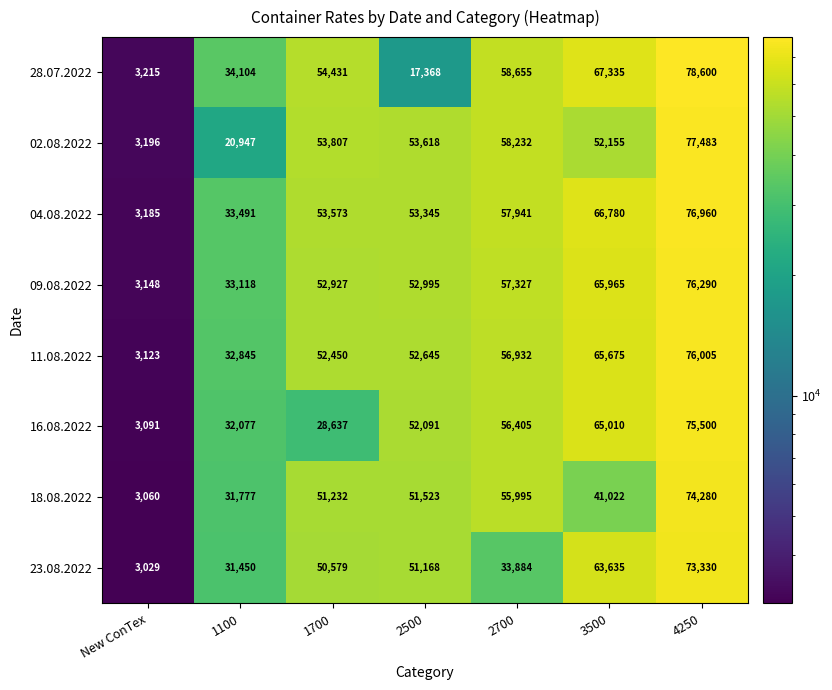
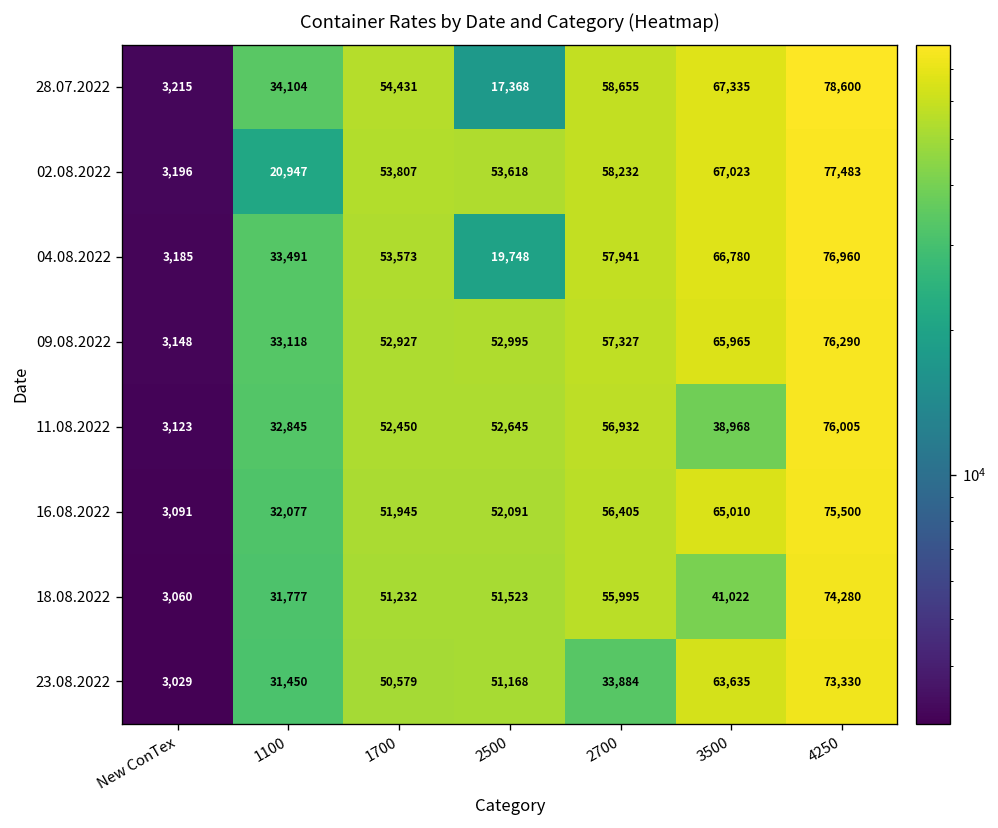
  {
    "28.07.2022": {
      "New ConTex": "3,215",
      "1100": "34,104",
      "1700": "54,431",
      "2500": "17,368",
      "2700": "58,655",
      "3500": "67,335",
      "4250": "78,600"
    },
    "02.08.2022": {
      "New ConTex": "3,196",
      "1100": "20,947",
      "1700": "53,807",
      "2500": "53,618",
      "2700": "58,232",
-     "3500": "52,155",
+     "3500": "67,023",
      "4250": "77,483"
    },
    "04.08.2022": {
      "New ConTex": "3,185",
      "1100": "33,491",
      "1700": "53,573",
-     "2500": "53,345",
+     "2500": "19,748",
      "2700": "57,941",
      "3500": "66,780",
      "4250": "76,960"
    },
    "09.08.2022": {
      "New ConTex": "3,148",
      "1100": "33,118",
      "1700": "52,927",
      "2500": "52,995",
      "2700": "57,327",
      "3500": "65,965",
      "4250": "76,290"
    },
    "11.08.2022": {
      "New ConTex": "3,123",
      "1100": "32,845",
      "1700": "52,450",
      "2500": "52,645",
      "2700": "56,932",
-     "3500": "65,675",
+     "3500": "38,968",
      "4250": "76,005"
    },
    "16.08.2022": {
      "New ConTex": "3,091",
      "1100": "32,077",
-     "1700": "28,637",
+     "1700": "51,945",
      "2500": "52,091",
      "2700": "56,405",
      "3500": "65,010",
      "4250": "75,500"
    },
    "18.08.2022": {
      "New ConTex": "3,060",
      "1100": "31,777",
      "1700": "51,232",
      "2500": "51,523",
      "2700": "55,995",
      "3500": "41,022",
      "4250": "74,280"
    },
    "23.08.2022": {
      "New ConTex": "3,029",
      "1100": "31,450",
      "1700": "50,579",
      "2500": "51,168",
      "2700": "33,884",
      "3500": "63,635",
      "4250": "73,330"
    }
  }
